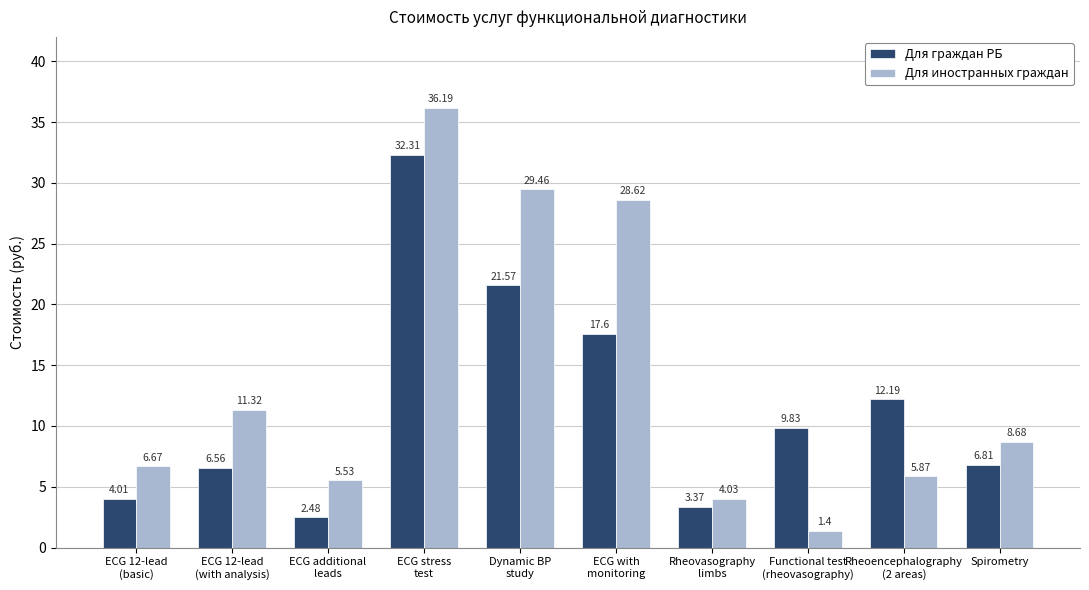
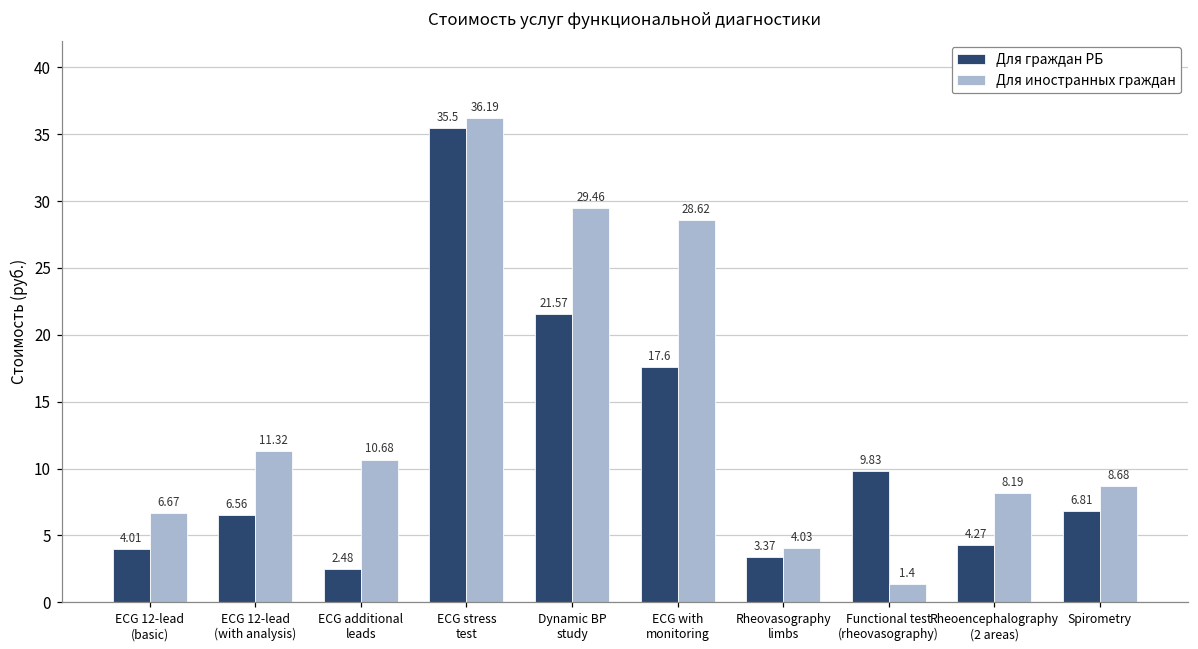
  {
    "Для граждан РБ": {
      "ECG 12-lead (basic)": 4.01,
      "ECG 12-lead (with analysis)": 6.56,
      "ECG additional leads": 2.48,
-     "ECG stress test": 32.31,
+     "ECG stress test": 35.5,
      "Dynamic BP study": 21.57,
      "ECG with monitoring": 17.6,
      "Rheovasography limbs": 3.37,
      "Functional test (rheovasography)": 9.83,
-     "Rheoencephalography (2 areas)": 12.19,
+     "Rheoencephalography (2 areas)": 4.27,
      "Spirometry": 6.81
    },
    "Для иностранных граждан": {
      "ECG 12-lead (basic)": 6.67,
      "ECG 12-lead (with analysis)": 11.32,
-     "ECG additional leads": 5.53,
+     "ECG additional leads": 10.68,
      "ECG stress test": 36.19,
      "Dynamic BP study": 29.46,
      "ECG with monitoring": 28.62,
      "Rheovasography limbs": 4.03,
      "Functional test (rheovasography)": 1.4,
-     "Rheoencephalography (2 areas)": 5.87,
+     "Rheoencephalography (2 areas)": 8.19,
      "Spirometry": 8.68
    }
  }
